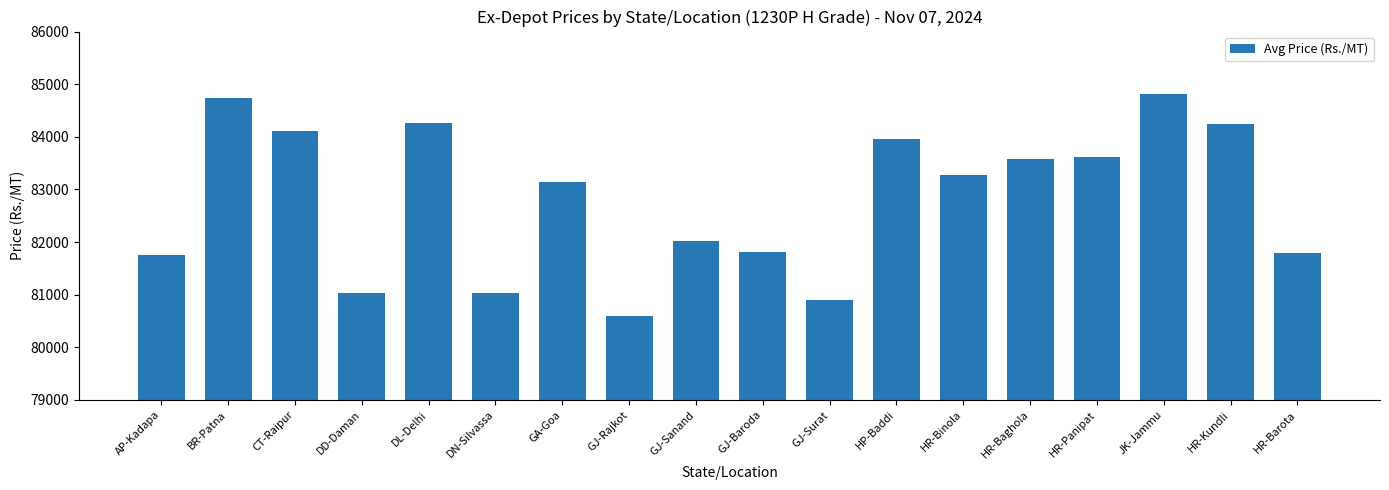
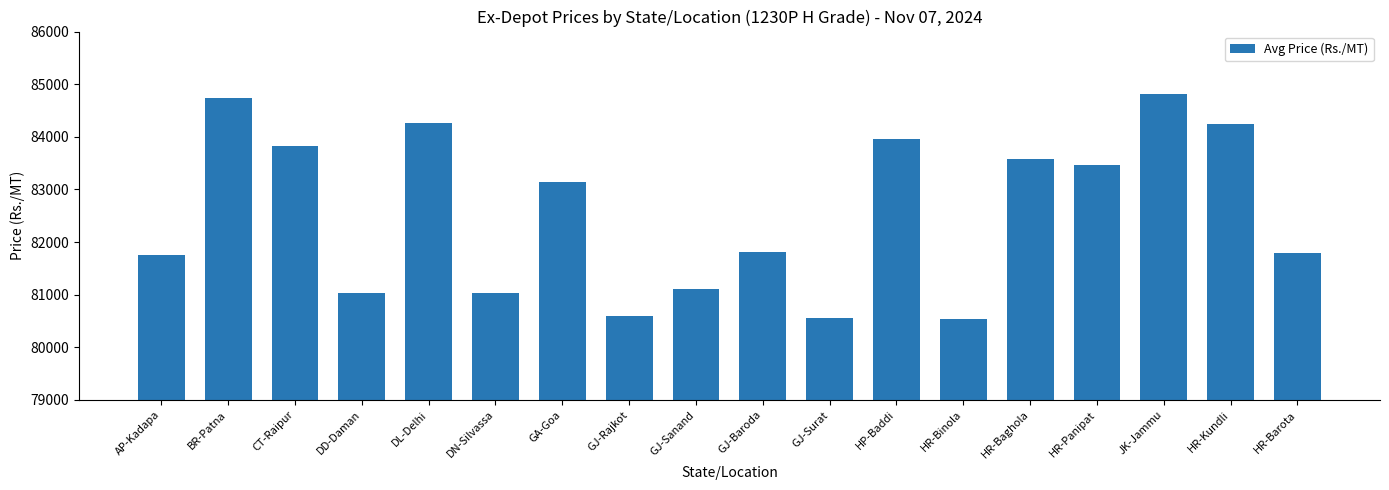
  {
    "AP-Kadapa": 81800,
    "BR-Patna": 84700,
-   "CT-Raipur": 84100,
+   "CT-Raipur": 83800,
    "DD-Daman": 81000,
    "DL-Delhi": 84300,
    "DN-Silvassa": 81000,
    "GA-Goa": 83100,
    "GJ-Rajkot": 80600,
-   "GJ-Sanand": 82000,
+   "GJ-Sanand": 81100,
    "GJ-Baroda": 81800,
-   "GJ-Surat": 80900,
+   "GJ-Surat": 80600,
    "HP-Baddi": 84000,
-   "HR-Binola": 83300,
+   "HR-Binola": 80500,
    "HR-Baghola": 83600,
-   "HR-Panipat": 83600,
+   "HR-Panipat": 83500,
    "JK-Jammu": 84800,
    "HR-Kundli": 84200,
    "HR-Barota": 81800
  }
